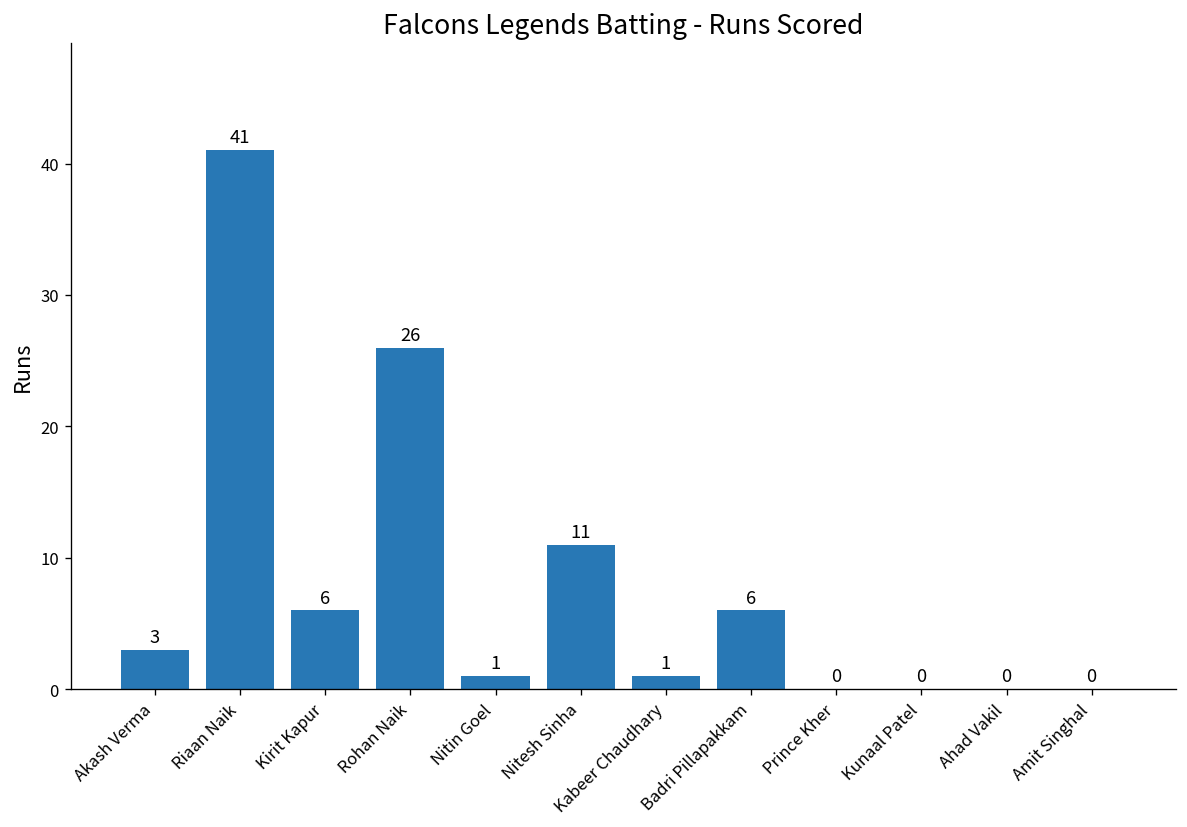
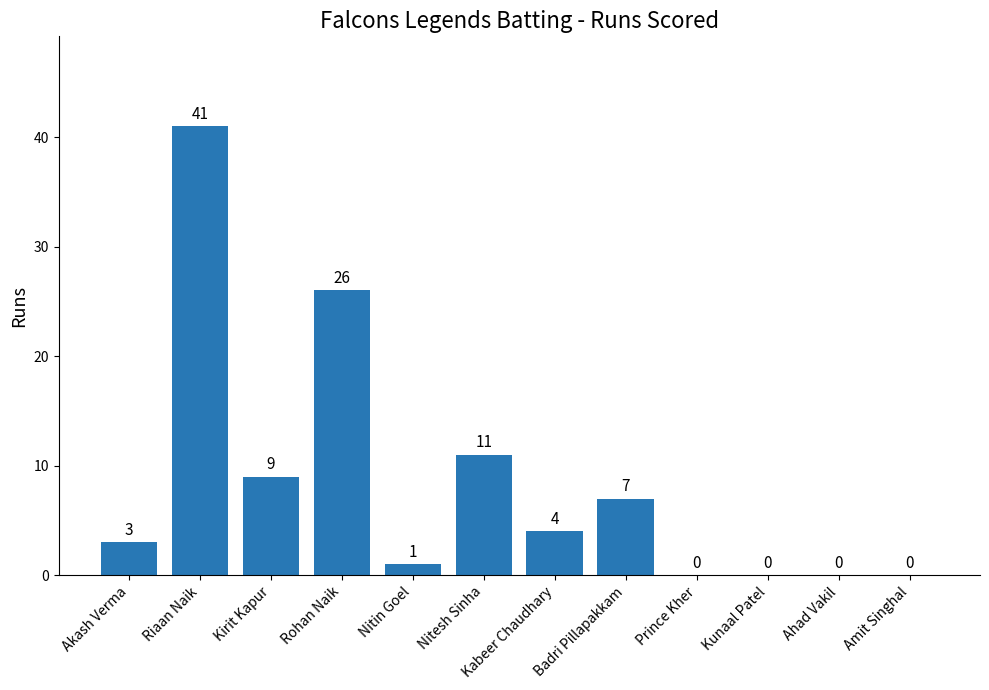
  {
    "Akash Verma": 3,
    "Riaan Naik": 41,
-   "Kirit Kapur": 6,
+   "Kirit Kapur": 9,
    "Rohan Naik": 26,
    "Nitin Goel": 1,
    "Nitesh Sinha": 11,
-   "Kabeer Chaudhary": 1,
-   "Badri Pillapakkam": 6,
+   "Kabeer Chaudhary": 4,
+   "Badri Pillapakkam": 7,
    "Prince Kher": 0,
    "Kunaal Patel": 0,
    "Ahad Vakil": 0,
    "Amit Singhal": 0
  }
